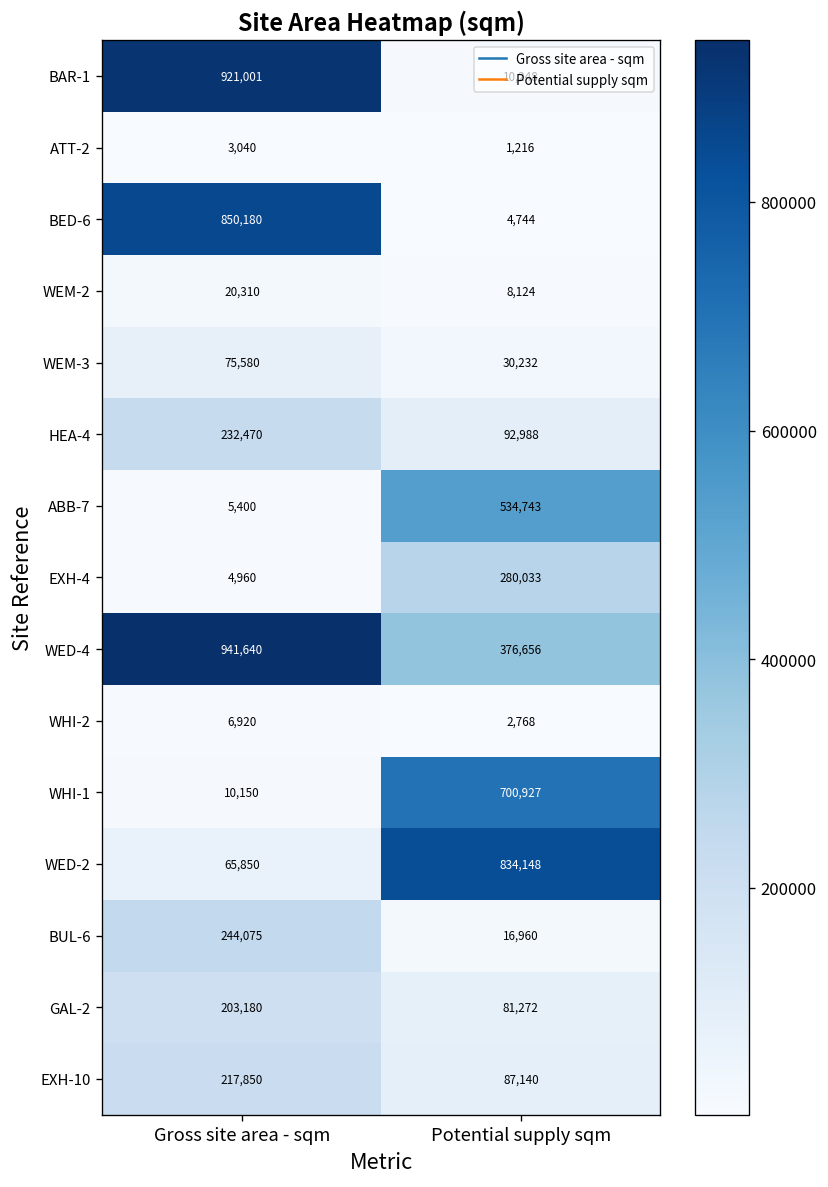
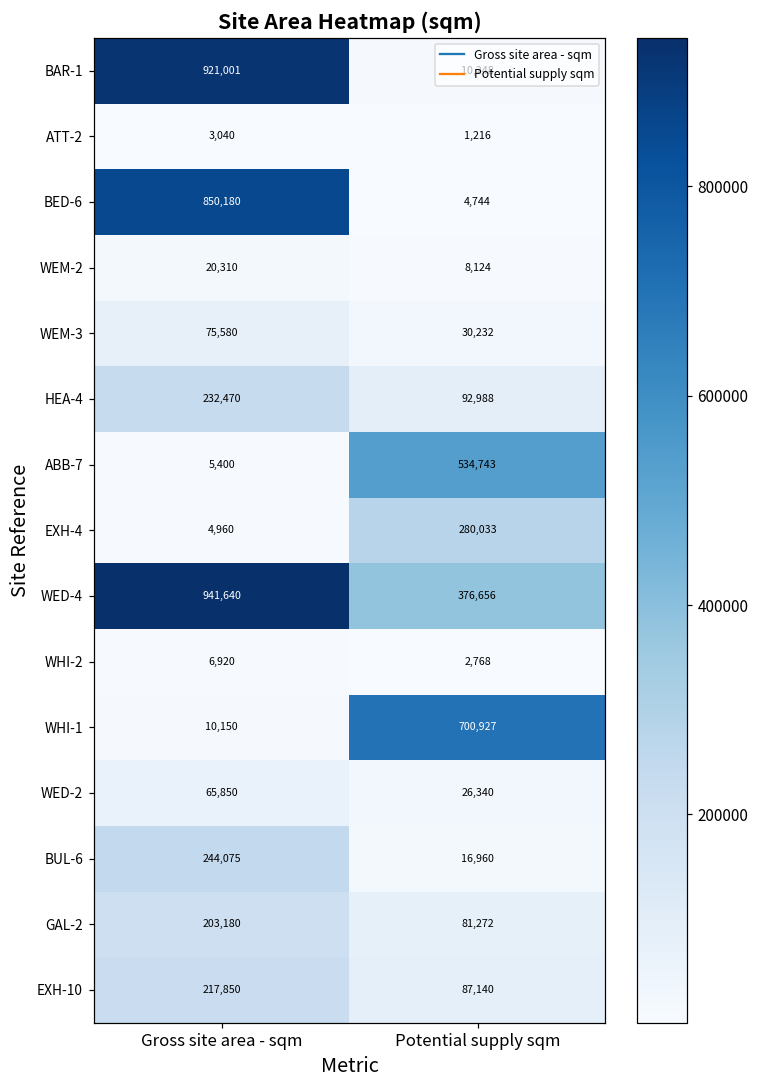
  {
    "BAR-1": {
      "Gross site area - sqm": "921,001"
    },
    "ATT-2": {
      "Gross site area - sqm": "3,040",
      "Potential supply sqm": "1,216"
    },
    "BED-6": {
      "Gross site area - sqm": "850,180",
      "Potential supply sqm": "4,744"
    },
    "WEM-2": {
      "Gross site area - sqm": "20,310",
      "Potential supply sqm": "8,124"
    },
    "WEM-3": {
      "Gross site area - sqm": "75,580",
      "Potential supply sqm": "30,232"
    },
    "HEA-4": {
      "Gross site area - sqm": "232,470",
      "Potential supply sqm": "92,988"
    },
    "ABB-7": {
      "Gross site area - sqm": "5,400",
      "Potential supply sqm": "534,743"
    },
    "EXH-4": {
      "Gross site area - sqm": "4,960",
      "Potential supply sqm": "280,033"
    },
    "WED-4": {
      "Gross site area - sqm": "941,640",
      "Potential supply sqm": "376,656"
    },
    "WHI-2": {
      "Gross site area - sqm": "6,920",
      "Potential supply sqm": "2,768"
    },
    "WHI-1": {
      "Gross site area - sqm": "10,150",
      "Potential supply sqm": "700,927"
    },
    "WED-2": {
      "Gross site area - sqm": "65,850",
-     "Potential supply sqm": "834,148"
+     "Potential supply sqm": "26,340"
    },
    "BUL-6": {
      "Gross site area - sqm": "244,075",
      "Potential supply sqm": "16,960"
    },
    "GAL-2": {
      "Gross site area - sqm": "203,180",
      "Potential supply sqm": "81,272"
    },
    "EXH-10": {
      "Gross site area - sqm": "217,850",
      "Potential supply sqm": "87,140"
    }
  }
